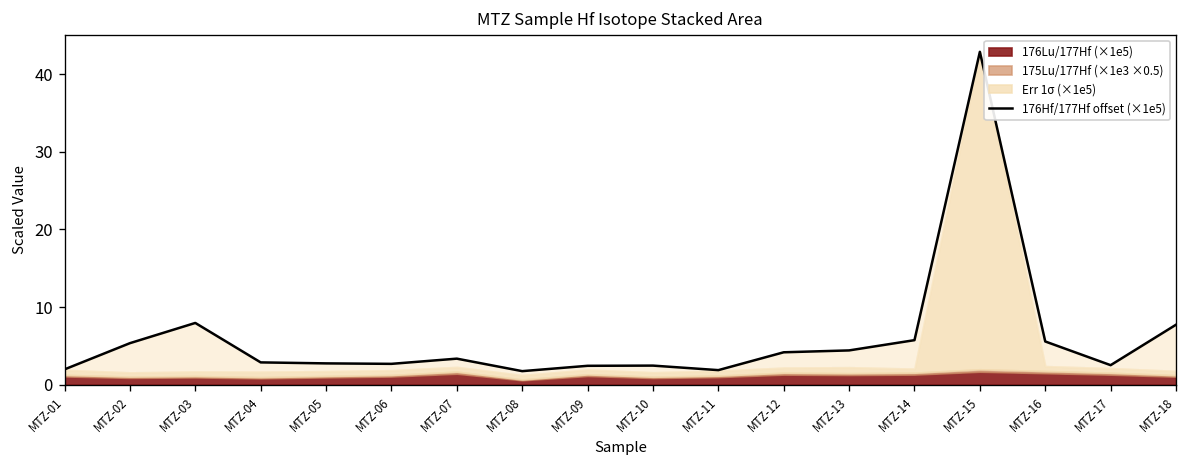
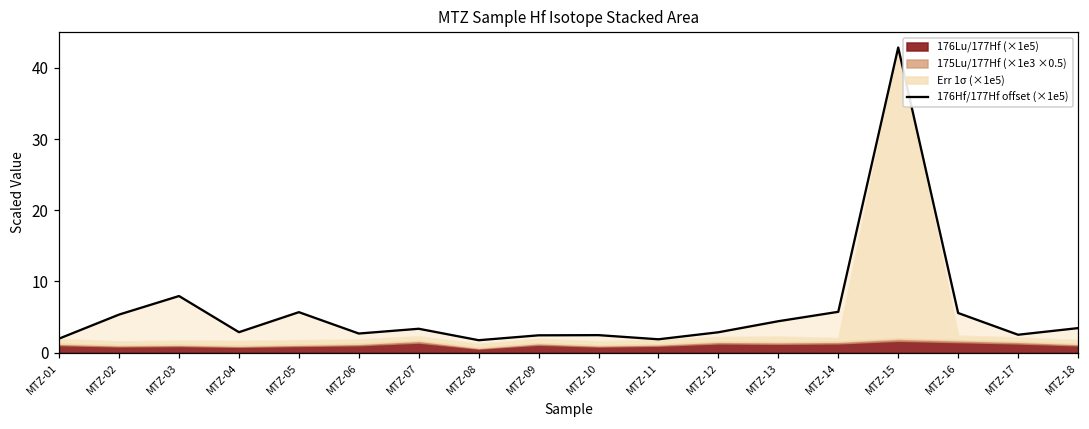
  {
    "Err 1σ (×1e5)": {
      "MTZ-02": 1,
      "MTZ-03": 1,
      "MTZ-04": 1,
      "MTZ-05": 1,
      "MTZ-06": 1,
      "MTZ-07": 1,
      "MTZ-08": 1,
      "MTZ-09": 1,
      "MTZ-10": 1,
      "MTZ-12": 1,
      "MTZ-13": 1,
      "MTZ-14": 1,
      "MTZ-16": 1,
      "MTZ-18": 1
    },
    "176Hf/177Hf offset (×1e5)": {
      "MTZ-02": 4,
      "MTZ-03": 6,
      "MTZ-04": 1,
-     "MTZ-05": 1,
+     "MTZ-05": 4,
      "MTZ-06": 1,
      "MTZ-07": 1,
      "MTZ-08": 1,
      "MTZ-09": 0,
      "MTZ-10": 1,
-     "MTZ-12": 2,
+     "MTZ-12": 1,
      "MTZ-13": 2,
      "MTZ-14": 4,
      "MTZ-16": 3,
-     "MTZ-18": 6
+     "MTZ-18": 2
    }
  }
